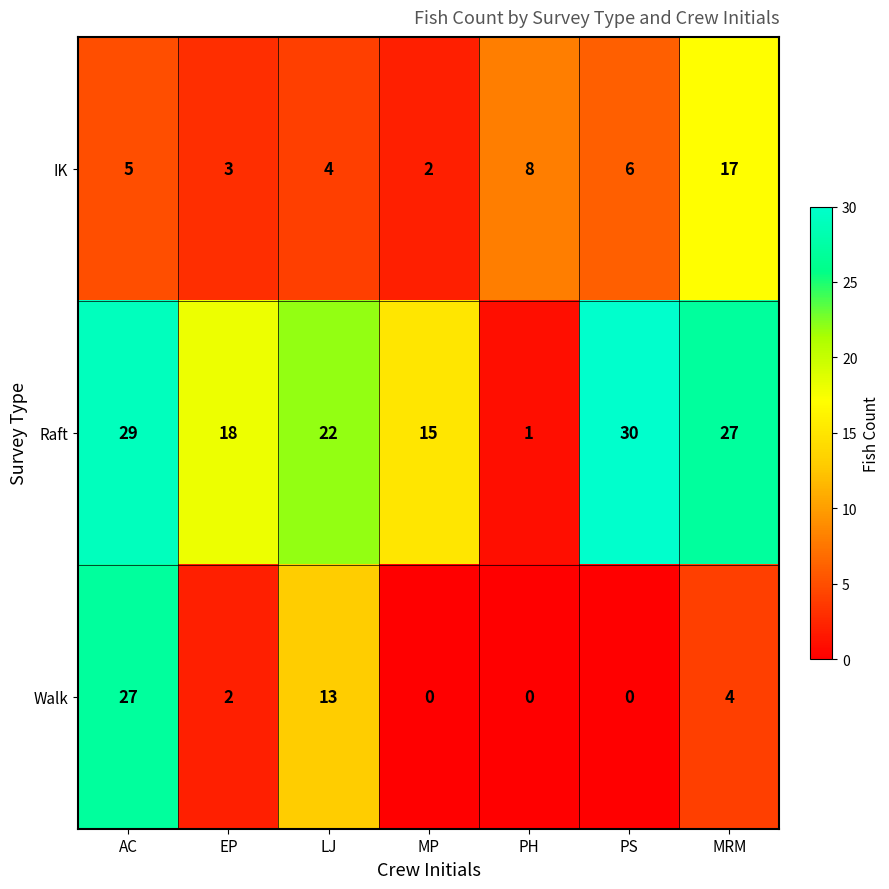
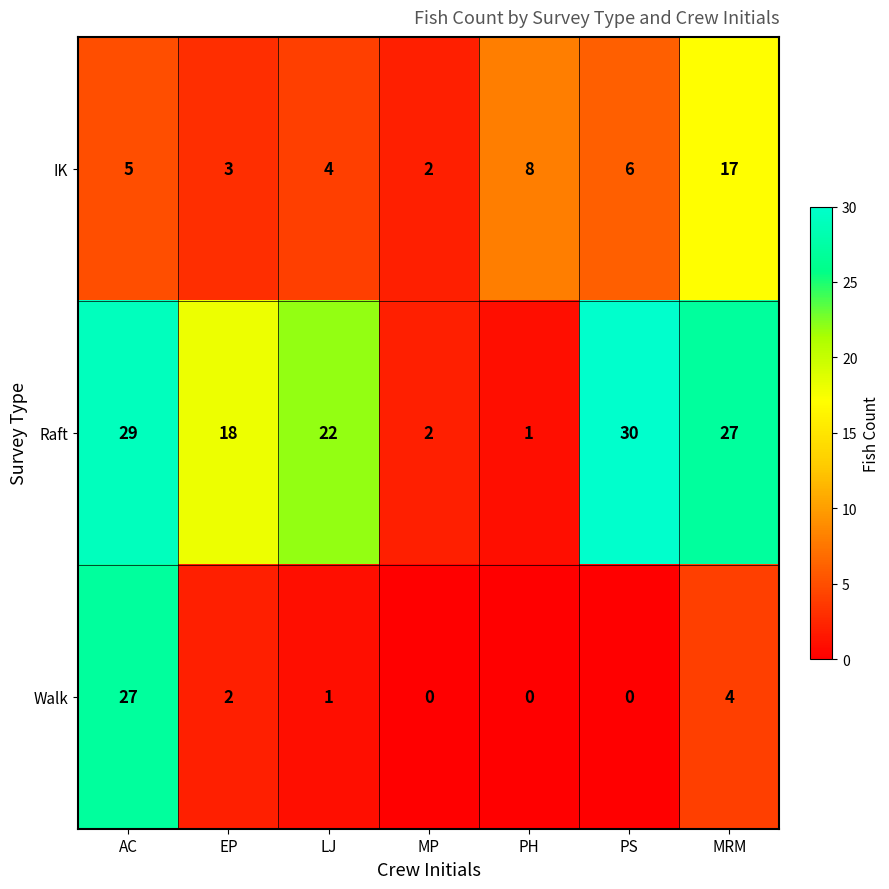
  {
    "IK": {
      "AC": 5,
      "EP": 3,
      "LJ": 4,
      "MP": 2,
      "PH": 8,
      "PS": 6,
      "MRM": 17
    },
    "Raft": {
      "AC": 29,
      "EP": 18,
      "LJ": 22,
-     "MP": 15,
+     "MP": 2,
      "PH": 1,
      "PS": 30,
      "MRM": 27
    },
    "Walk": {
      "AC": 27,
      "EP": 2,
-     "LJ": 13,
+     "LJ": 1,
      "MP": 0,
      "PH": 0,
      "PS": 0,
      "MRM": 4
    }
  }
